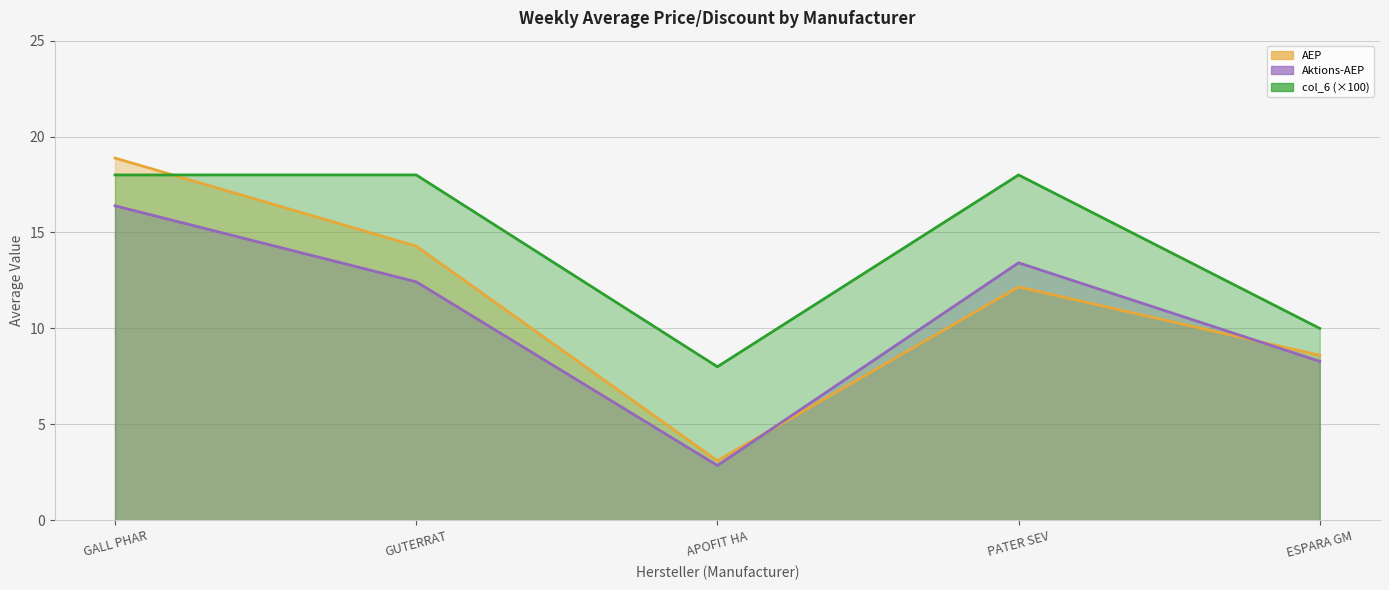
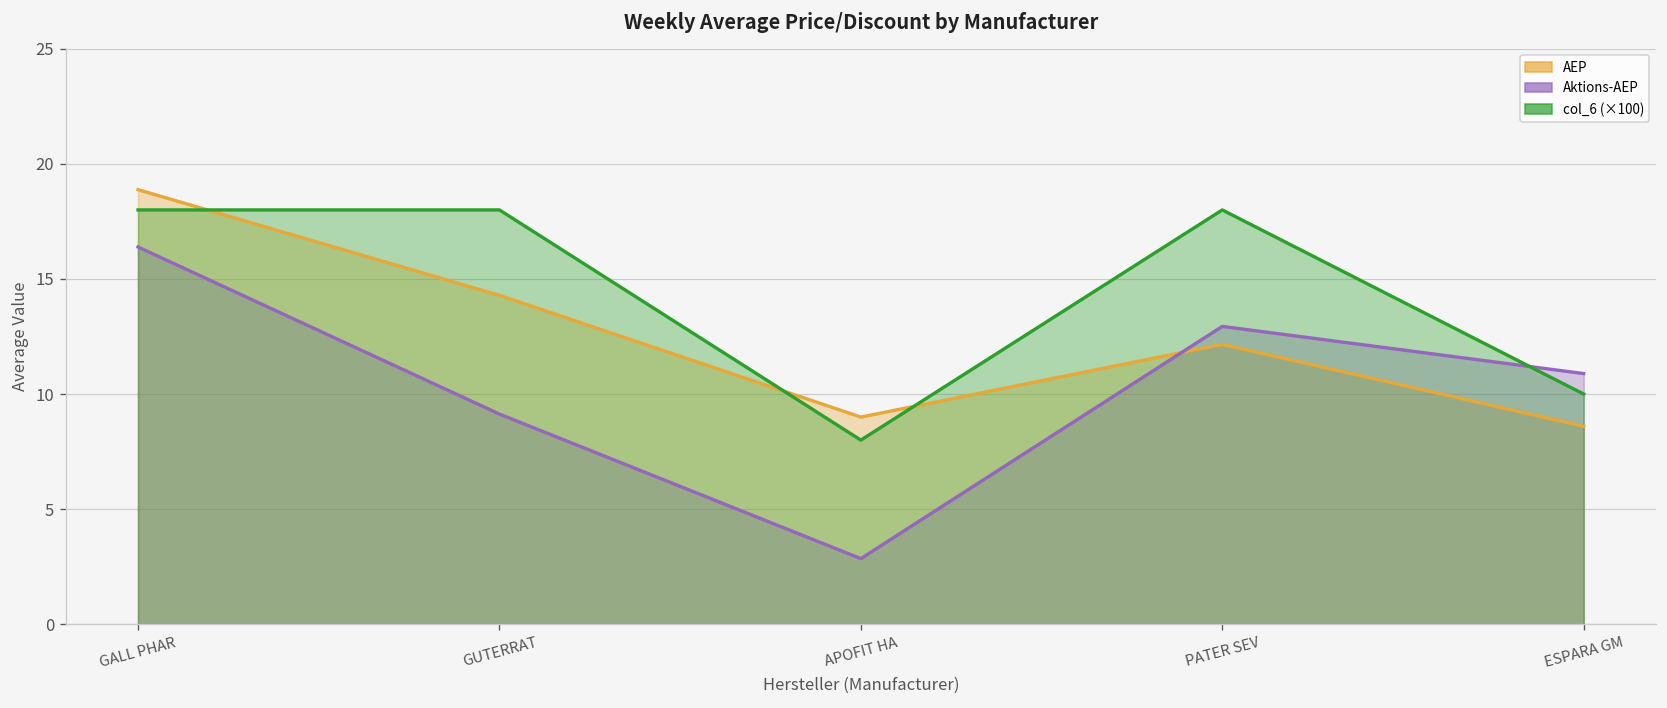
  {
    "AEP": {
      "GALL PHAR": 18.9,
      "GUTERRAT": 14.3,
-     "APOFIT HA": 3.1,
+     "APOFIT HA": 9.0,
      "PATER SEV": 12.2,
      "ESPARA GM": 8.6
    },
    "Aktions-AEP": {
      "GALL PHAR": 16.4,
-     "GUTERRAT": 12.4,
+     "GUTERRAT": 9.1,
      "APOFIT HA": 2.9,
-     "PATER SEV": 13.4,
-     "ESPARA GM": 8.3
+     "PATER SEV": 12.9,
+     "ESPARA GM": 10.9
    },
    "col_6 (×100)": {
      "GALL PHAR": 18.0,
      "GUTERRAT": 18.0,
      "APOFIT HA": 8.0,
      "PATER SEV": 18.0,
      "ESPARA GM": 10.0
    }
  }
